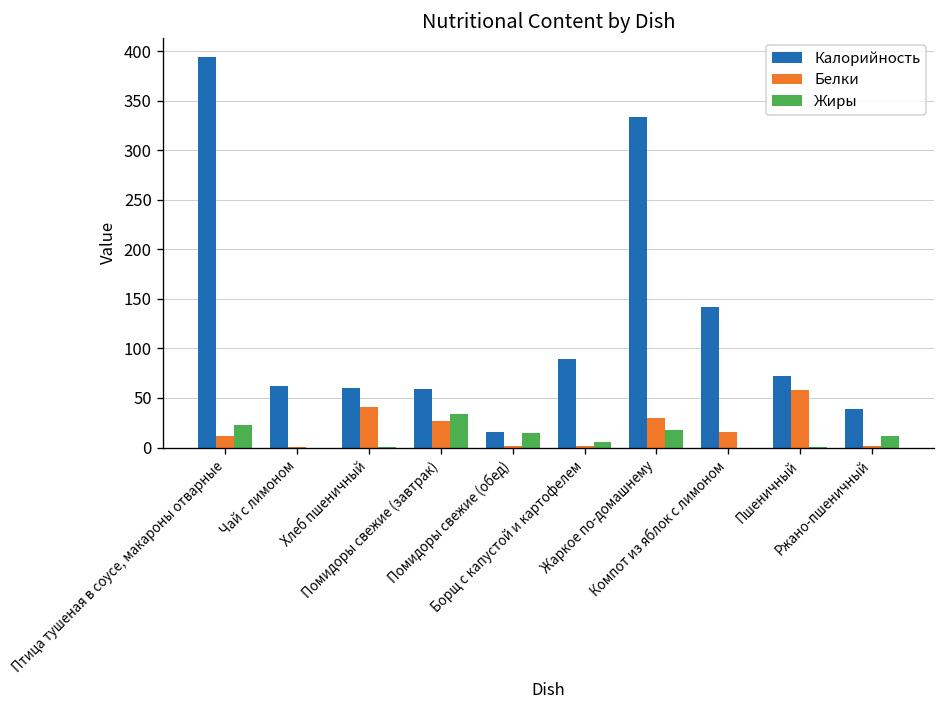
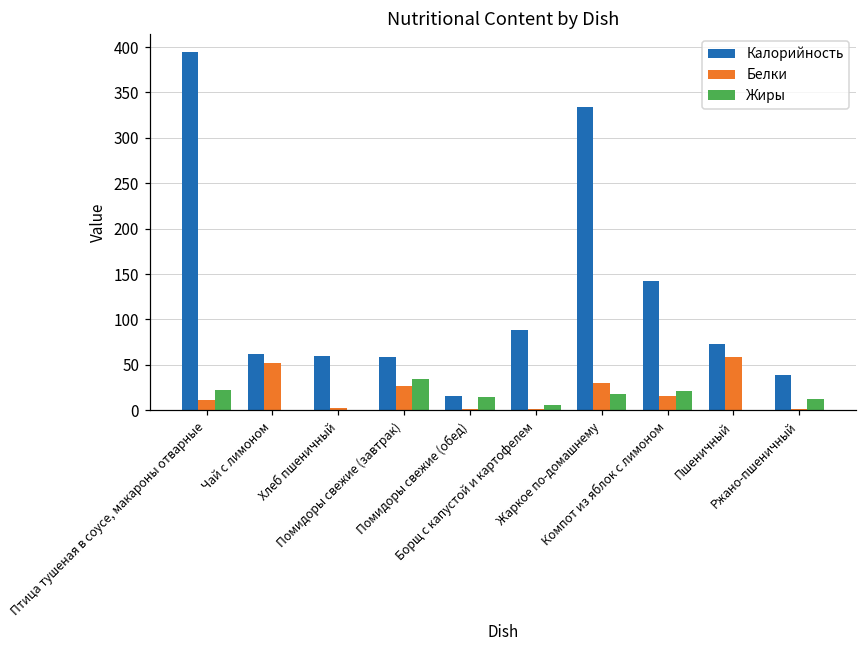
  {
    "Калорийность": {
      "Птица тушеная в соусе, макароны отварные": 390,
      "Чай с лимоном": 60,
      "Хлеб пшеничный": 60,
      "Помидоры свежие (завтрак)": 60,
      "Помидоры свежие (обед)": 20,
      "Борщ с капустой и картофелем": 90,
      "Жаркое по-домашнему": 330,
      "Компот из яблок с лимоном": 140,
      "Пшеничный": 70,
      "Ржано-пшеничный": 40
    },
    "Белки": {
      "Птица тушеная в соусе, макароны отварные": 10,
-     "Чай с лимоном": 0,
-     "Хлеб пшеничный": 40,
+     "Чай с лимоном": 50,
+     "Хлеб пшеничный": 0,
      "Помидоры свежие (завтрак)": 30,
      "Жаркое по-домашнему": 30,
      "Компот из яблок с лимоном": 20,
      "Пшеничный": 60
    },
    "Жиры": {
      "Птица тушеная в соусе, макароны отварные": 20,
      "Помидоры свежие (завтрак)": 30,
      "Помидоры свежие (обед)": 10,
      "Борщ с капустой и картофелем": 10,
      "Жаркое по-домашнему": 20,
-     "Компот из яблок с лимоном": 0,
+     "Компот из яблок с лимоном": 20,
      "Ржано-пшеничный": 10
    }
  }
